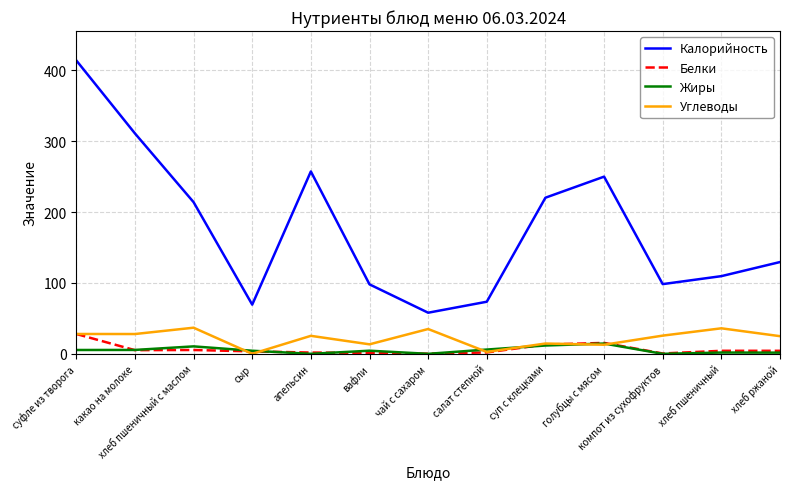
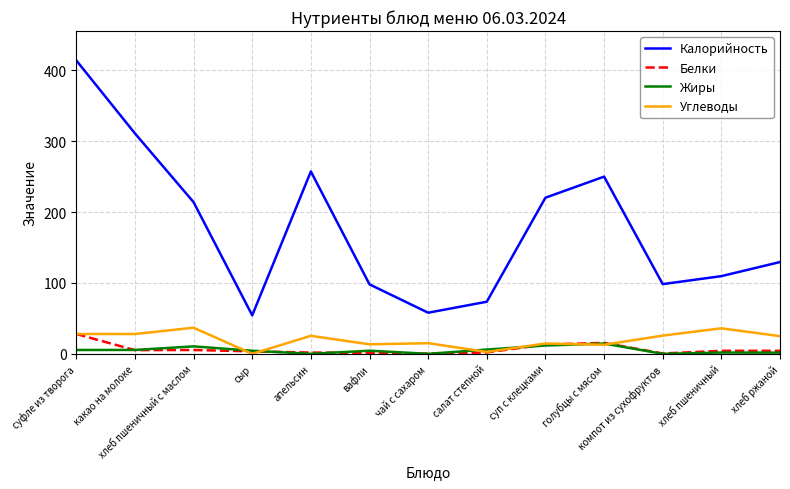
  {
    "Калорийность": {
      "суфле из творога": 410,
      "какао на молоке": 310,
      "хлеб пшеничный с маслом": 210,
-     "сыр": 70,
+     "сыр": 50,
      "апельсин": 260,
      "вафли": 100,
      "чай с сахаром": 60,
      "салат степной": 70,
      "суп с клецками": 220,
      "голубцы с мясом": 250,
      "компот из сухофруктов": 100,
      "хлеб пшеничный": 110,
      "хлеб ржаной": 130
    },
    "Белки": {
      "хлеб пшеничный с маслом": 10
    },
    "Жиры": {
      "суфле из творога": 10,
      "хлеб пшеничный с маслом": 10
    },
    "Углеводы": {
      "какао на молоке": 30,
      "хлеб пшеничный с маслом": 40,
      "апельсин": 30,
      "вафли": 10,
-     "чай с сахаром": 40,
+     "чай с сахаром": 20,
      "компот из сухофруктов": 30,
      "хлеб пшеничный": 40,
      "хлеб ржаной": 20
    }
  }
